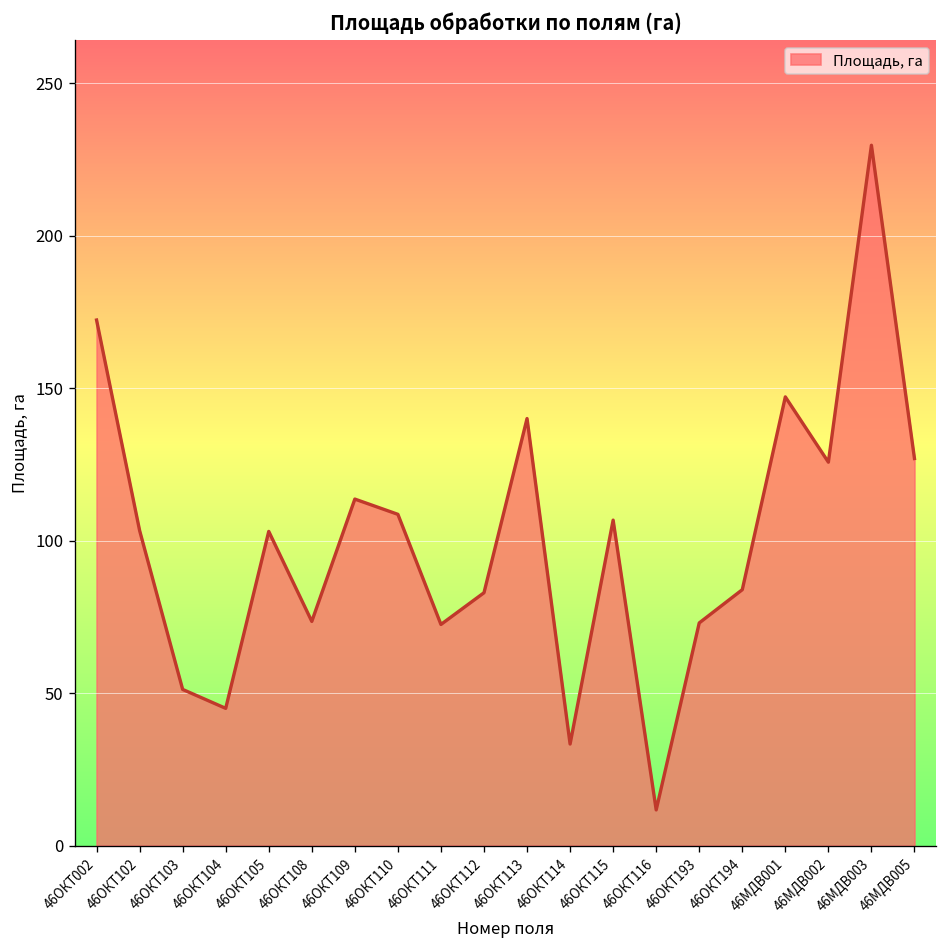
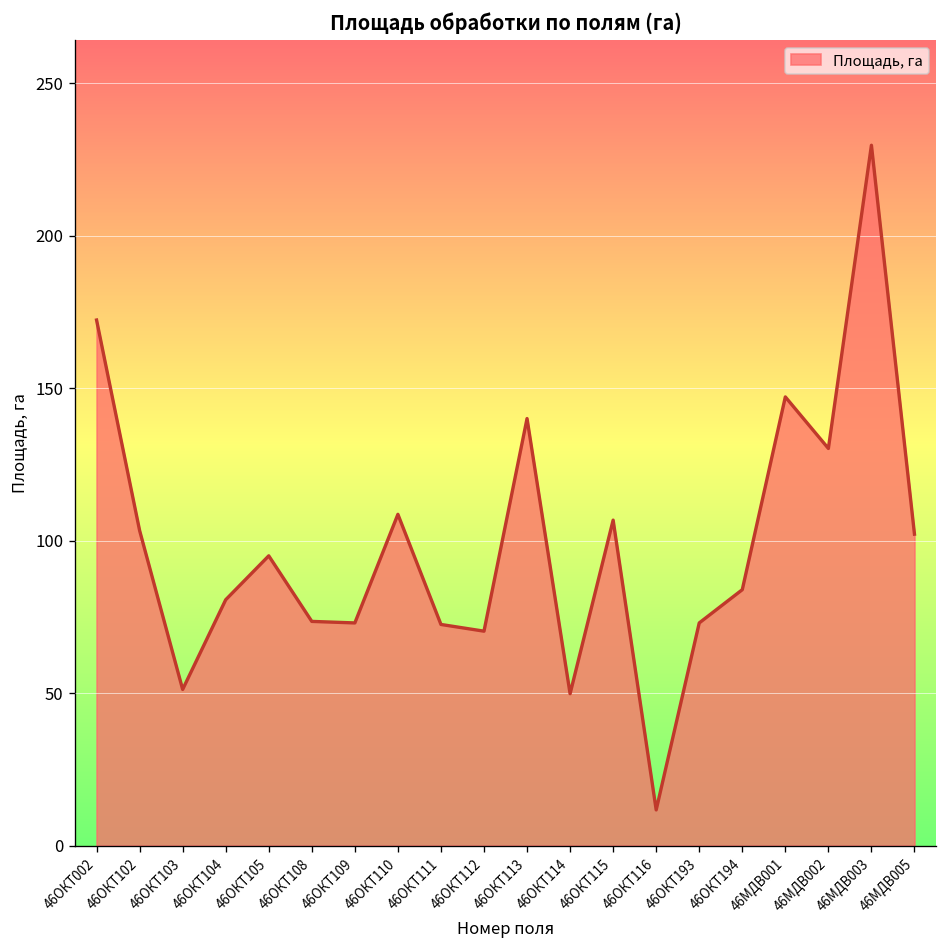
  {
    "46ОКТ002": 172,
    "46ОКТ102": 103,
    "46ОКТ103": 51,
-   "46ОКТ104": 45,
-   "46ОКТ105": 103,
+   "46ОКТ104": 81,
+   "46ОКТ105": 95,
    "46ОКТ108": 74,
-   "46ОКТ109": 114,
+   "46ОКТ109": 73,
    "46ОКТ110": 109,
    "46ОКТ111": 73,
-   "46ОКТ112": 83,
+   "46ОКТ112": 70,
    "46ОКТ113": 140,
-   "46ОКТ114": 33,
+   "46ОКТ114": 50,
    "46ОКТ115": 107,
    "46ОКТ116": 12,
    "46ОКТ193": 73,
    "46ОКТ194": 84,
    "46МДВ001": 147,
-   "46МДВ002": 126,
+   "46МДВ002": 130,
    "46МДВ003": 230,
-   "46МДВ005": 127
+   "46МДВ005": 102
  }
